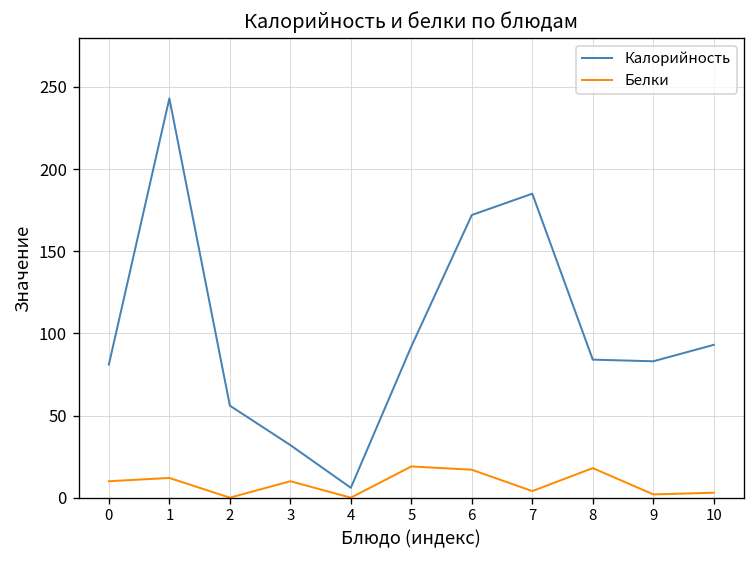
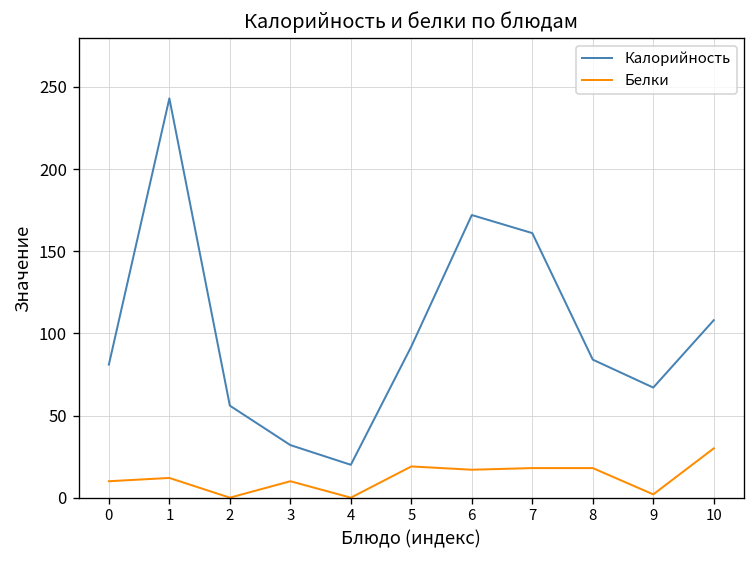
  {
    "Калорийность": {
      "0": 81,
      "1": 243,
      "2": 56,
      "3": 32,
-     "4": 6,
+     "4": 20,
      "5": 92,
      "6": 172,
-     "7": 185,
+     "7": 161,
      "8": 84,
-     "9": 83,
-     "10": 93
+     "9": 67,
+     "10": 108
    },
    "Белки": {
      "0": 10,
      "1": 12,
      "2": 0,
      "3": 10,
      "4": 0,
      "5": 19,
      "6": 17,
-     "7": 4,
+     "7": 18,
      "8": 18,
      "9": 2,
-     "10": 3
+     "10": 30
    }
  }
